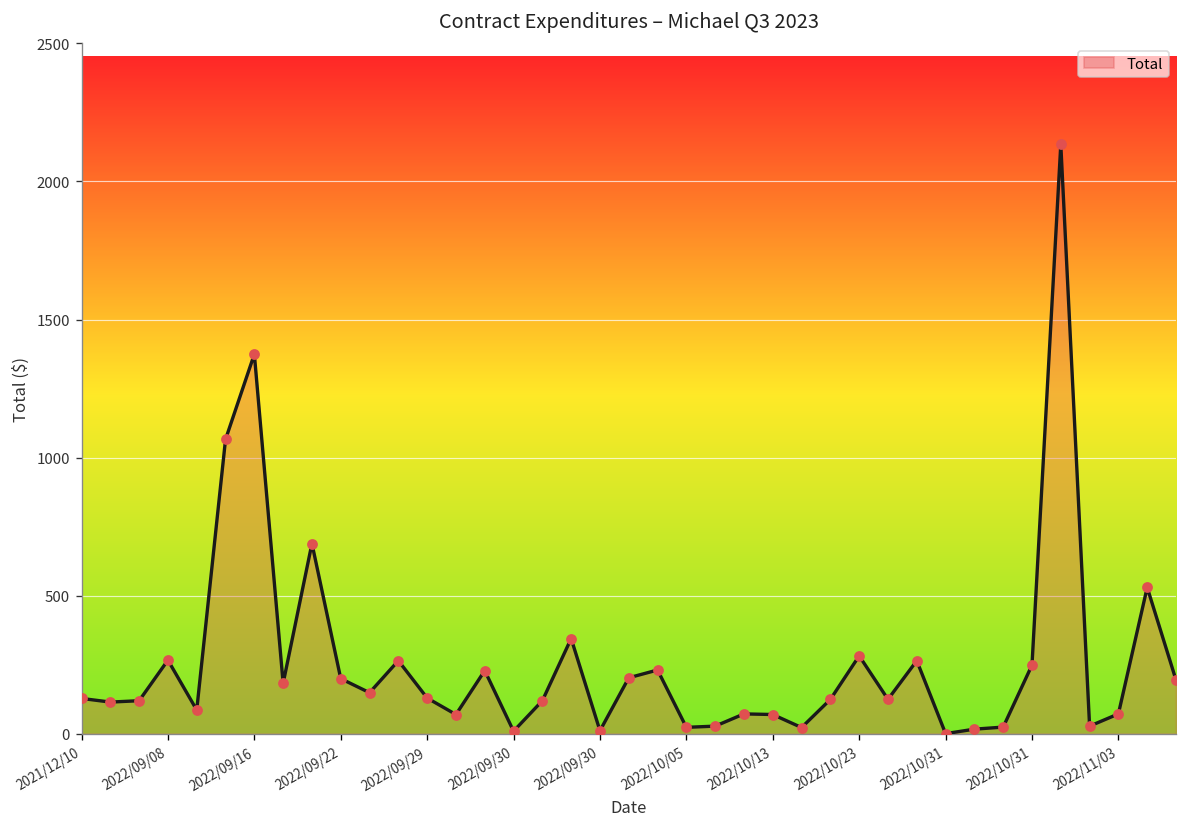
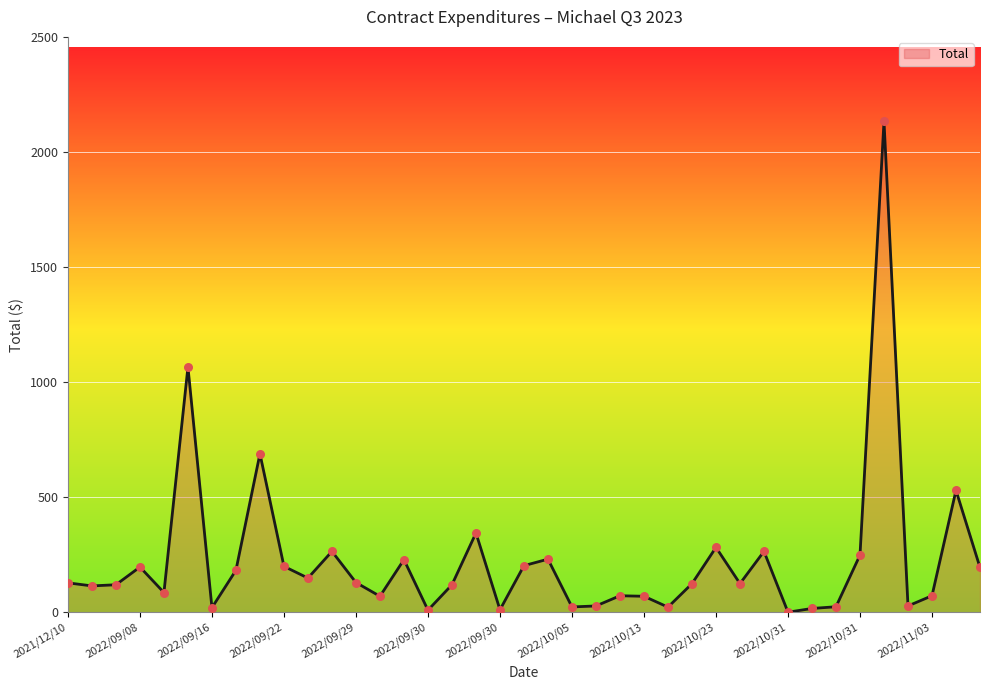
  {
    "2021/12/10": 130,
-   "2022/09/08": 270,
-   "2022/09/16": 1370,
+   "2022/09/08": 200,
+   "2022/09/16": 20,
    "2022/09/22": 200,
    "2022/09/29": 130,
    "2022/10/05": 20,
    "2022/10/13": 70
  }
